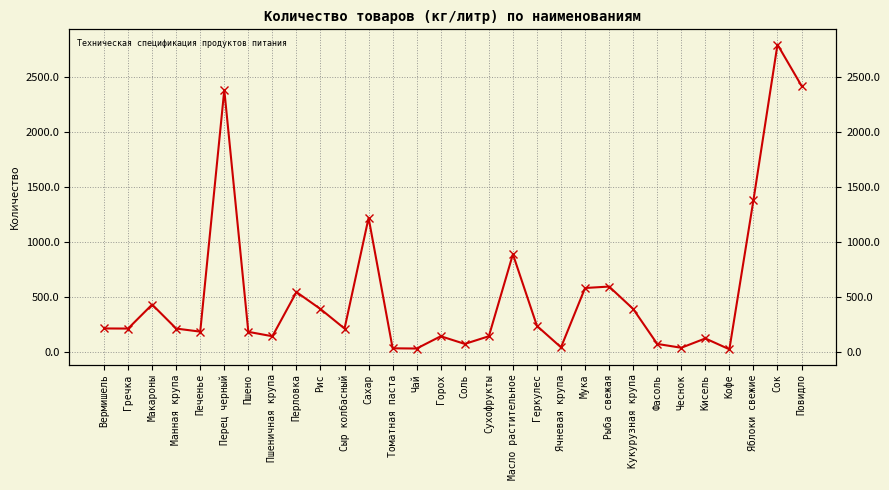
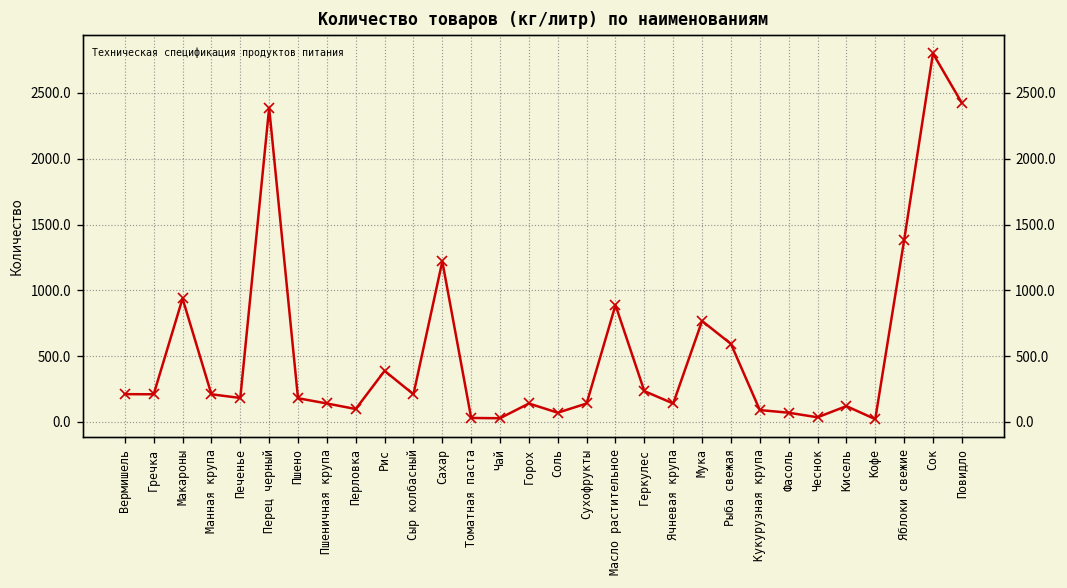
  {
    "Вермишель": 210,
    "Гречка": 210,
-   "Макароны": 430,
+   "Макароны": 940,
    "Манная крупа": 210,
    "Печенье": 180,
    "Перец черный": 2390,
    "Пшено": 180,
    "Пшеничная крупа": 140,
-   "Перловка": 540,
+   "Перловка": 100,
    "Рис": 390,
    "Сыр колбасный": 210,
    "Сахар": 1220,
    "Томатная паста": 30,
    "Чай": 30,
    "Горох": 140,
    "Соль": 70,
    "Сухофрукты": 140,
    "Масло растительное": 890,
    "Геркулес": 230,
-   "Ячневая крупа": 40,
-   "Мука": 580,
+   "Ячневая крупа": 140,
+   "Мука": 770,
    "Рыба свежая": 590,
-   "Кукурузная крупа": 390,
+   "Кукурузная крупа": 90,
    "Фасоль": 70,
    "Чеснок": 40,
    "Кисель": 120,
    "Кофе": 20,
    "Яблоки свежие": 1380,
    "Сок": 2800,
    "Повидло": 2420
  }
